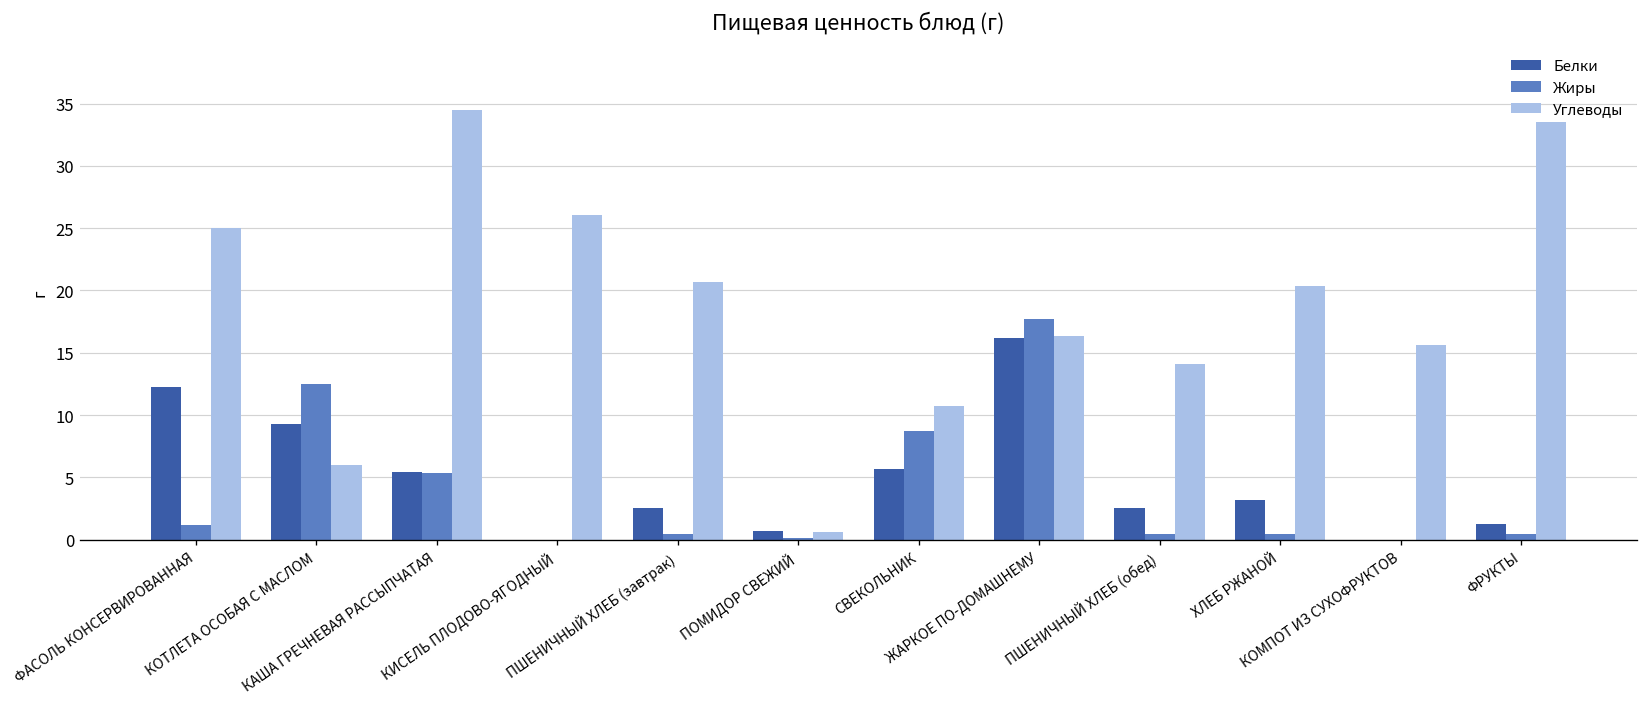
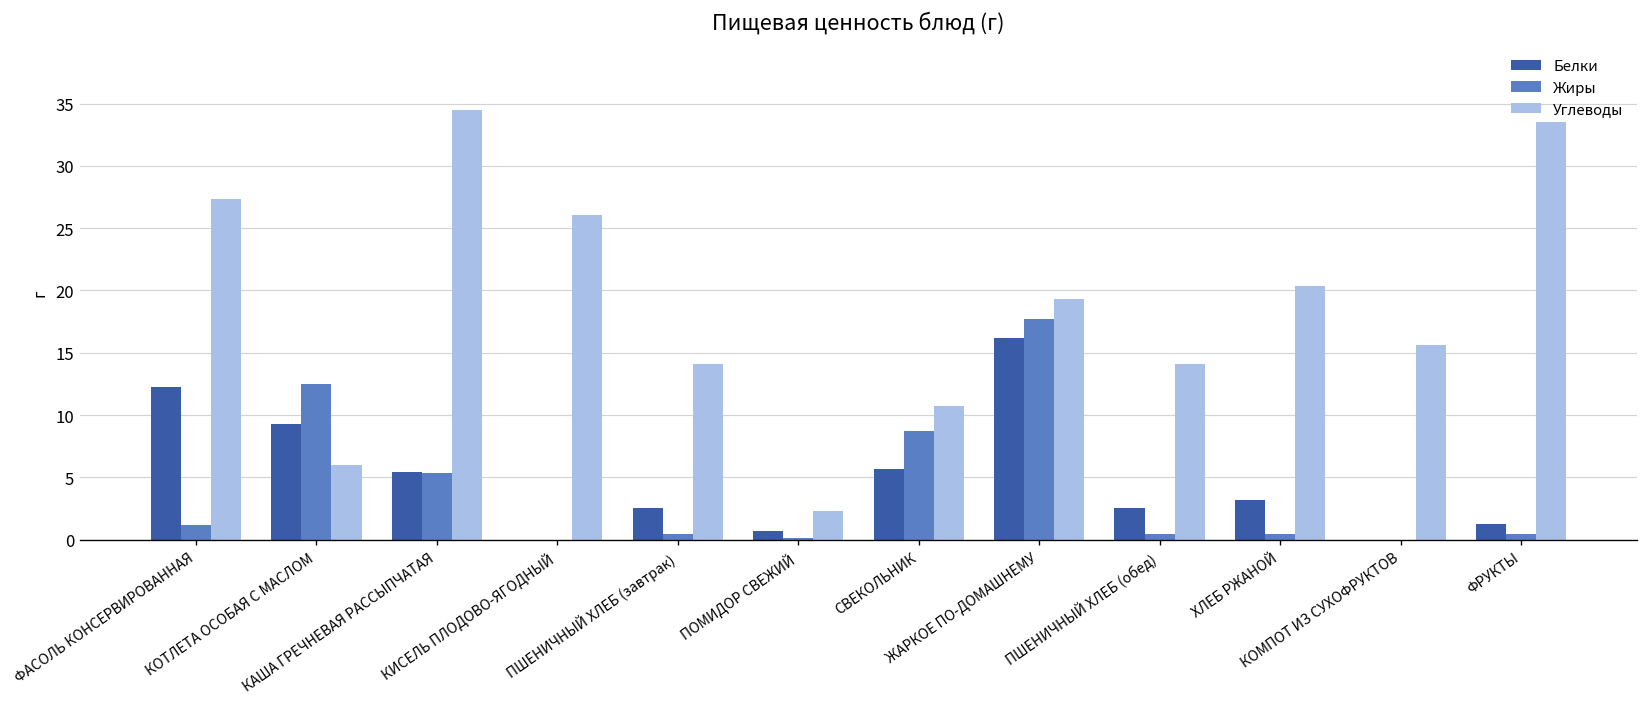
  {
    "Углеводы": {
-     "ФАСОЛЬ КОНСЕРВИРОВАННАЯ": 25.0,
+     "ФАСОЛЬ КОНСЕРВИРОВАННАЯ": 27.4,
      "КОТЛЕТА ОСОБАЯ С МАСЛОМ": 6.0,
      "КАША ГРЕЧНЕВАЯ РАССЫПЧАТАЯ": 34.5,
      "КИСЕЛЬ ПЛОДОВО-ЯГОДНЫЙ": 26.1,
-     "ПШЕНИЧНЫЙ ХЛЕБ (завтрак)": 20.7,
-     "ПОМИДОР СВЕЖИЙ": 0.6,
+     "ПШЕНИЧНЫЙ ХЛЕБ (завтрак)": 14.1,
+     "ПОМИДОР СВЕЖИЙ": 2.3,
      "СВЕКОЛЬНИК": 10.7,
-     "ЖАРКОЕ ПО-ДОМАШНЕМУ": 16.4,
+     "ЖАРКОЕ ПО-ДОМАШНЕМУ": 19.3,
      "ПШЕНИЧНЫЙ ХЛЕБ (обед)": 14.1,
      "ХЛЕБ РЖАНОЙ": 20.4,
      "КОМПОТ ИЗ СУХОФРУКТОВ": 15.7,
      "ФРУКТЫ": 33.5
    }
  }
